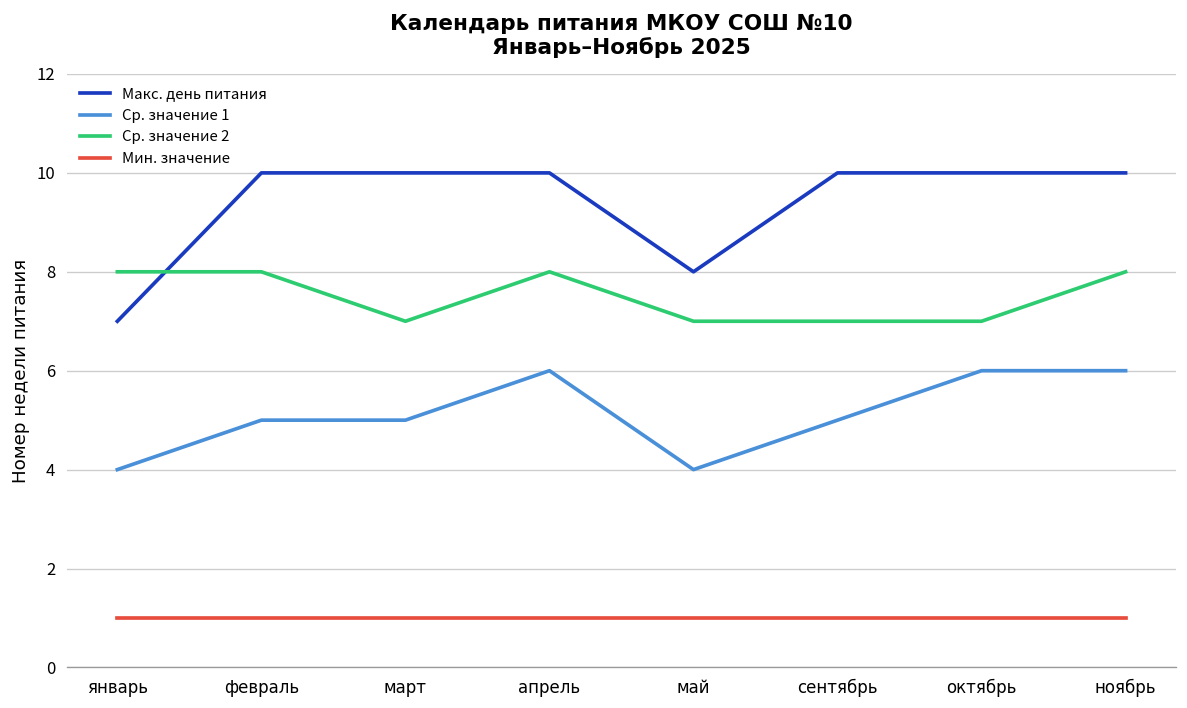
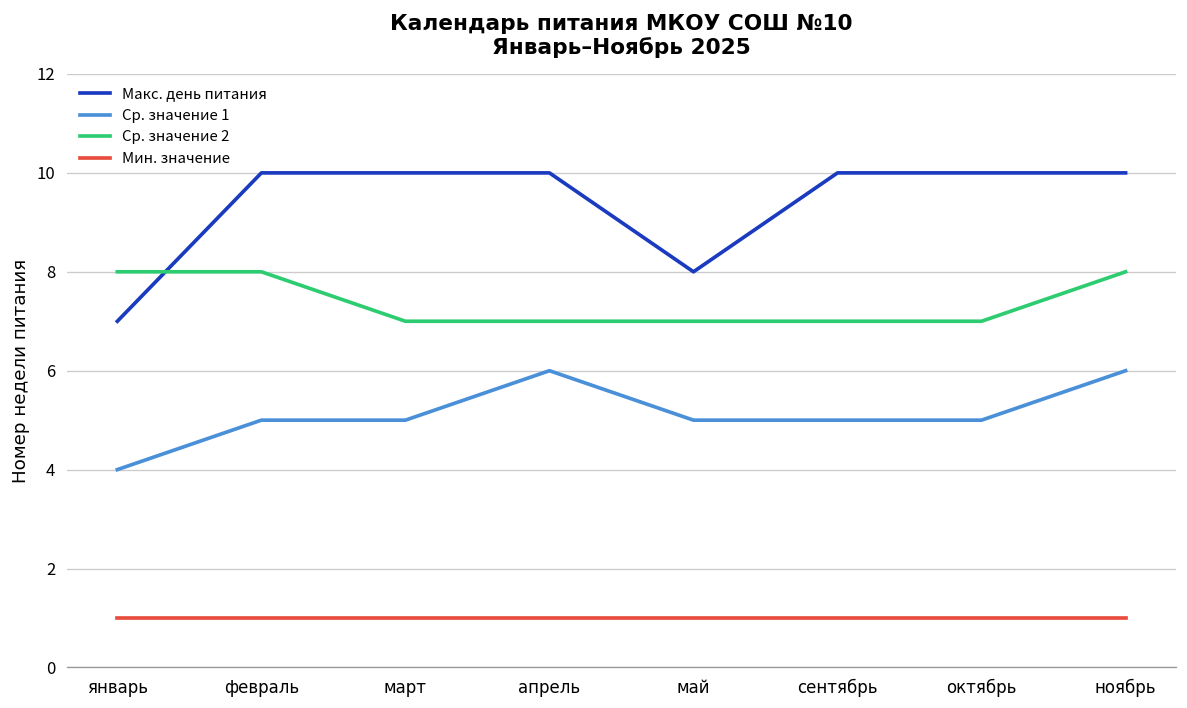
  {
    "Макс. день питания": {
      "январь": 7,
      "февраль": 10,
      "март": 10,
      "апрель": 10,
      "май": 8,
      "сентябрь": 10,
      "октябрь": 10,
      "ноябрь": 10
    },
    "Ср. значение 1": {
      "январь": 4,
      "февраль": 5,
      "март": 5,
      "апрель": 6,
-     "май": 4,
+     "май": 5,
      "сентябрь": 5,
-     "октябрь": 6,
+     "октябрь": 5,
      "ноябрь": 6
    },
    "Ср. значение 2": {
      "январь": 8,
      "февраль": 8,
      "март": 7,
-     "апрель": 8,
+     "апрель": 7,
      "май": 7,
      "сентябрь": 7,
      "октябрь": 7,
      "ноябрь": 8
    },
    "Мин. значение": {
      "январь": 1,
      "февраль": 1,
      "март": 1,
      "апрель": 1,
      "май": 1,
      "сентябрь": 1,
      "октябрь": 1,
      "ноябрь": 1
    }
  }
